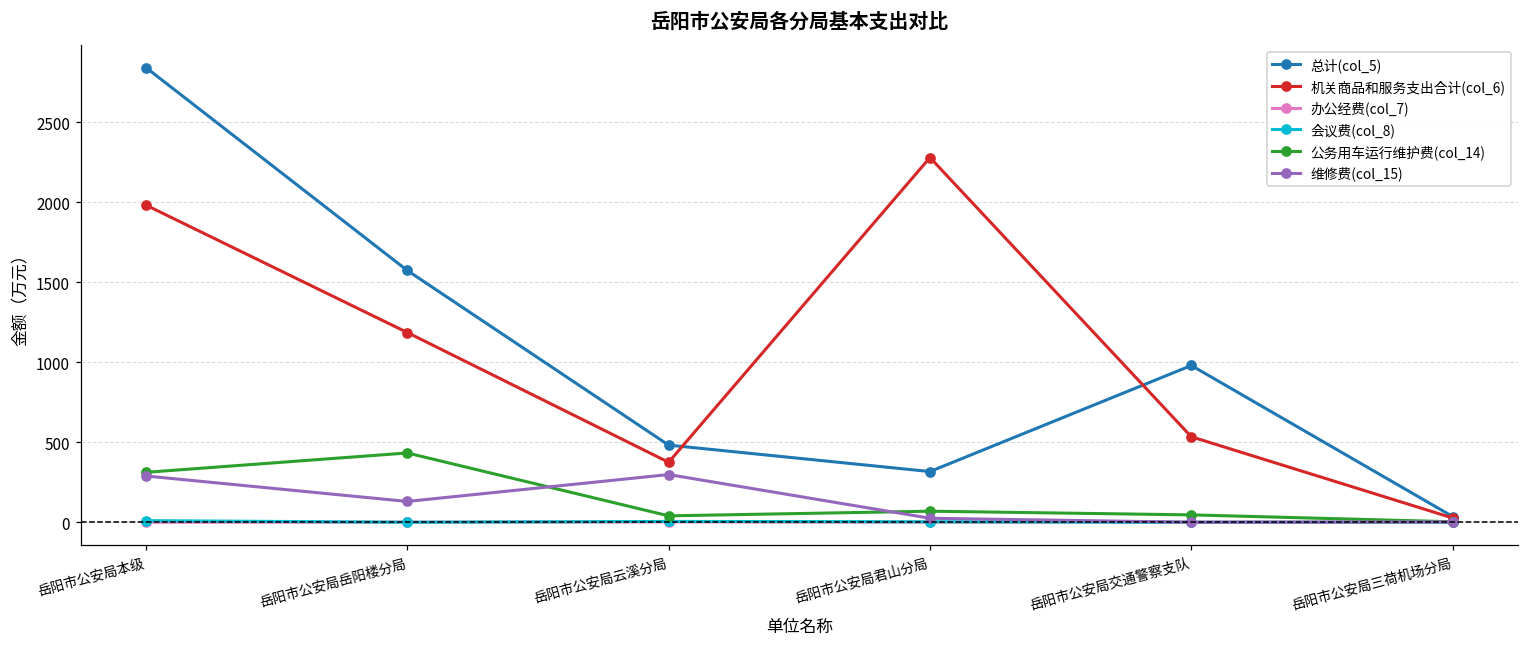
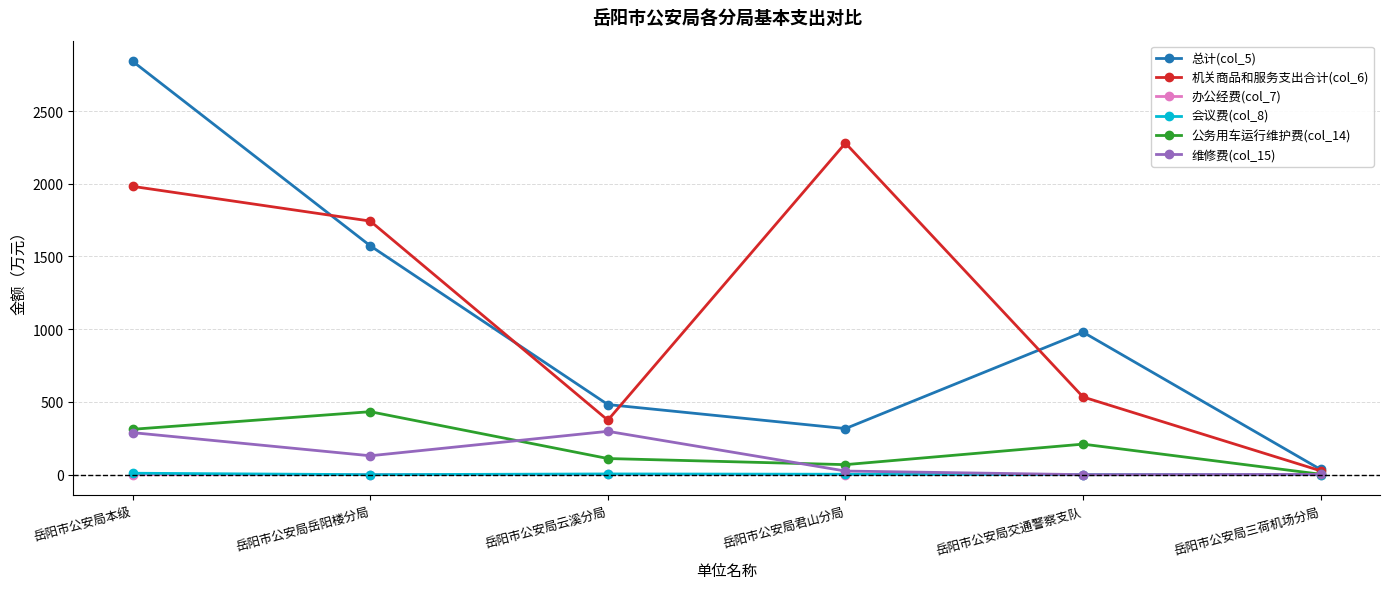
  {
    "总计(col_5)": {
      "岳阳市公安局本级": 2840,
      "岳阳市公安局岳阳楼分局": 1570,
      "岳阳市公安局云溪分局": 480,
      "岳阳市公安局君山分局": 320,
      "岳阳市公安局交通警察支队": 980
    },
    "机关商品和服务支出合计(col_6)": {
      "岳阳市公安局本级": 1980,
-     "岳阳市公安局岳阳楼分局": 1190,
+     "岳阳市公安局岳阳楼分局": 1740,
      "岳阳市公安局云溪分局": 370,
      "岳阳市公安局君山分局": 2280,
      "岳阳市公安局交通警察支队": 530
    },
    "公务用车运行维护费(col_14)": {
      "岳阳市公安局本级": 310,
      "岳阳市公安局岳阳楼分局": 430,
-     "岳阳市公安局云溪分局": 40,
+     "岳阳市公安局云溪分局": 110,
      "岳阳市公安局君山分局": 70,
-     "岳阳市公安局交通警察支队": 50
+     "岳阳市公安局交通警察支队": 210
    },
    "维修费(col_15)": {
      "岳阳市公安局本级": 290,
      "岳阳市公安局岳阳楼分局": 130,
      "岳阳市公安局云溪分局": 300,
      "岳阳市公安局君山分局": 30
    }
  }
